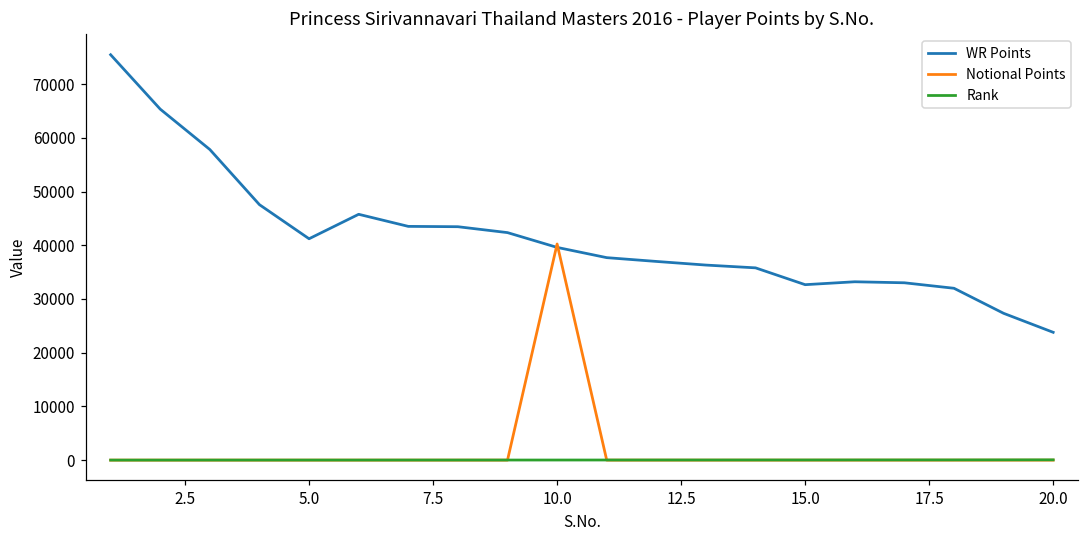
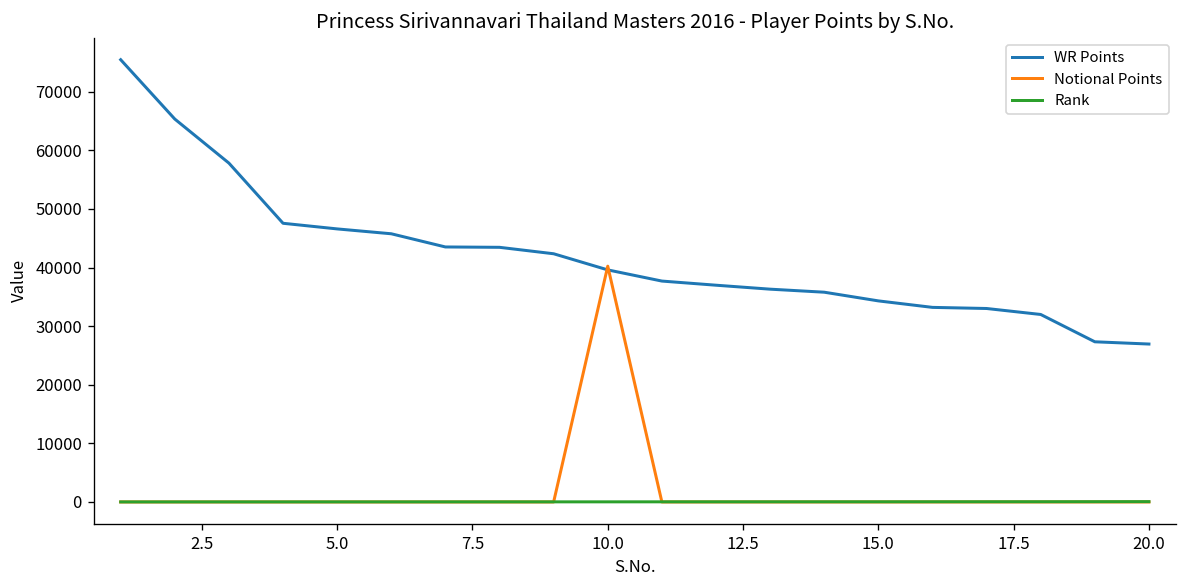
  {
    "WR Points": {
-     "5.0": 41000,
+     "5.0": 47000,
      "10.0": 40000,
-     "15.0": 33000,
-     "20.0": 24000
+     "15.0": 34000,
+     "20.0": 27000
    },
    "Notional Points": {
      "10.0": 40000
    },
    "Rank": {
      "10.0": 0
    }
  }
